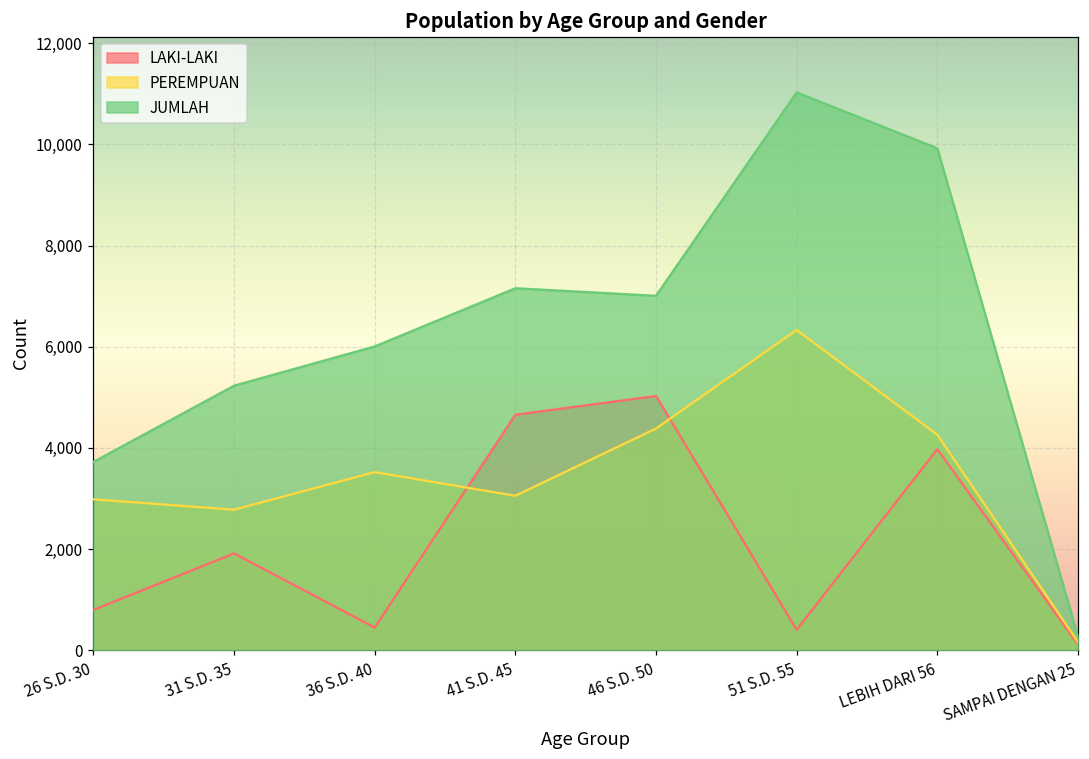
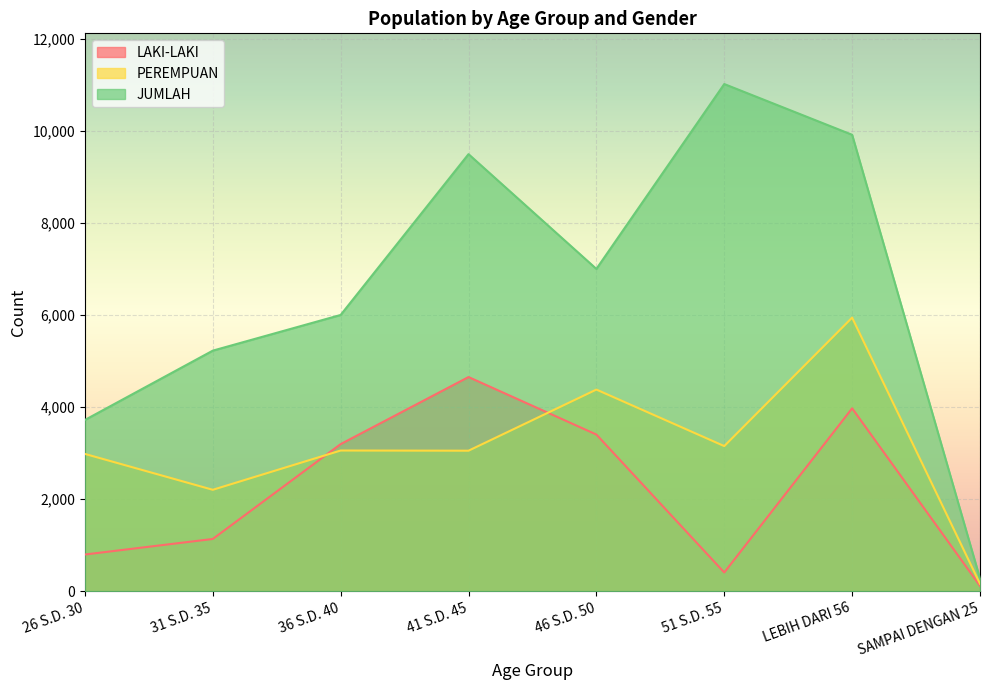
  {
    "LAKI-LAKI": {
      "26 S.D. 30": "800",
-     "31 S.D. 35": "1,900",
-     "36 S.D. 40": "400",
+     "31 S.D. 35": "1,100",
+     "36 S.D. 40": "3,200",
      "41 S.D. 45": "4,700",
-     "46 S.D. 50": "5,000",
+     "46 S.D. 50": "3,400",
      "51 S.D. 55": "400",
      "LEBIH DARI 56": "4,000"
    },
    "PEREMPUAN": {
      "26 S.D. 30": "3,000",
-     "31 S.D. 35": "2,800",
-     "36 S.D. 40": "3,500",
+     "31 S.D. 35": "2,200",
+     "36 S.D. 40": "3,100",
      "41 S.D. 45": "3,100",
      "46 S.D. 50": "4,400",
-     "51 S.D. 55": "6,300",
-     "LEBIH DARI 56": "4,300"
+     "51 S.D. 55": "3,200",
+     "LEBIH DARI 56": "5,900"
    },
    "JUMLAH": {
      "26 S.D. 30": "3,700",
      "31 S.D. 35": "5,200",
      "36 S.D. 40": "6,000",
-     "41 S.D. 45": "7,200",
+     "41 S.D. 45": "9,500",
      "46 S.D. 50": "7,000",
      "51 S.D. 55": "11,000",
      "LEBIH DARI 56": "9,900",
      "SAMPAI DENGAN 25": "300"
    }
  }
